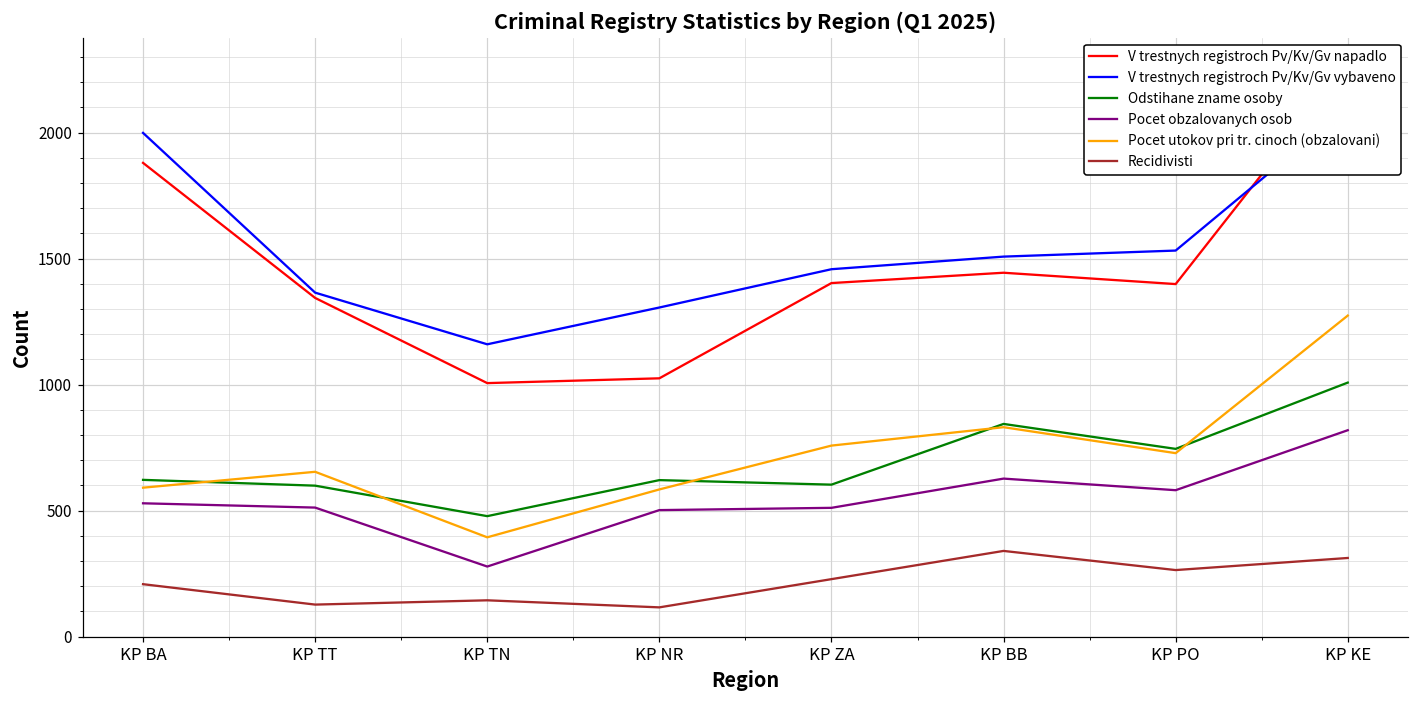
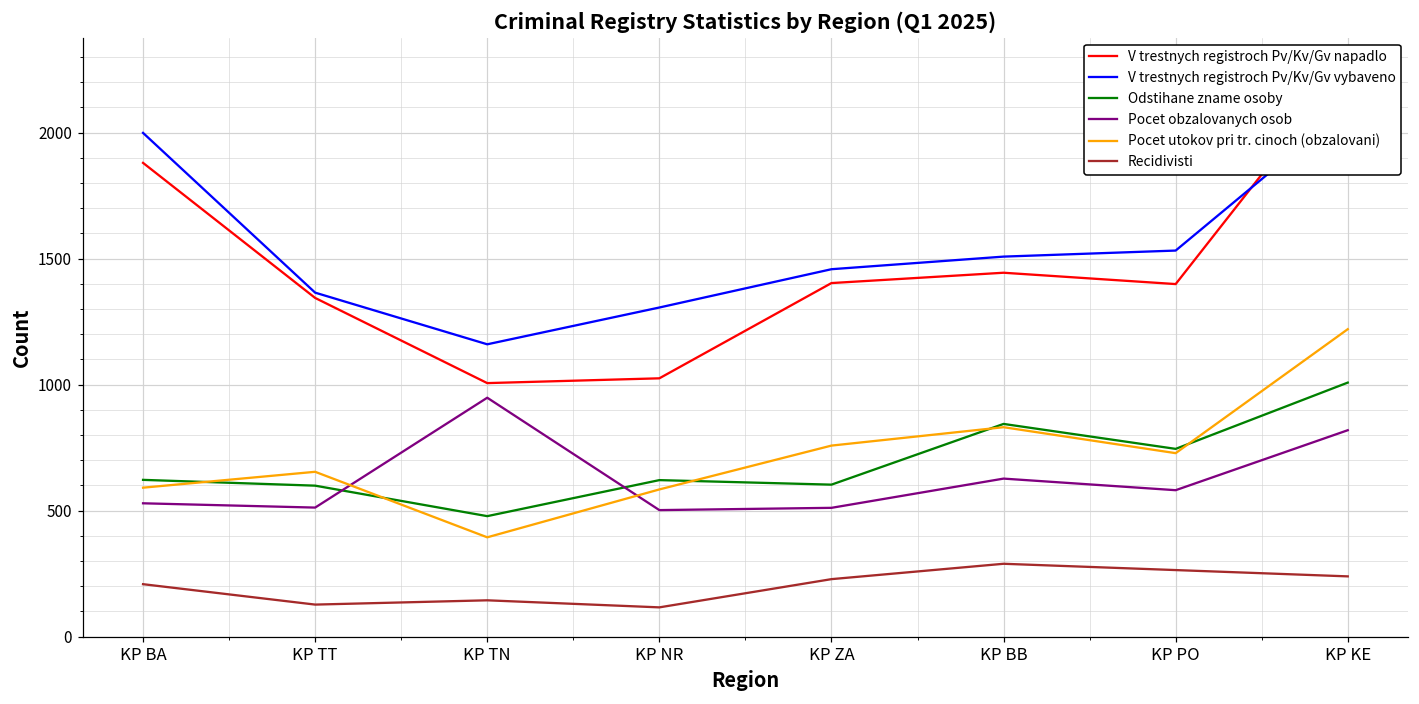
  {
    "V trestnych registroch Pv/Kv/Gv napadlo": {
      "KP BA": 1880,
      "KP TT": 1340,
      "KP TN": 1010,
      "KP NR": 1030,
      "KP ZA": 1400,
      "KP BB": 1440,
      "KP PO": 1400
    },
    "V trestnych registroch Pv/Kv/Gv vybaveno": {
      "KP BA": 2000,
      "KP TT": 1370,
      "KP TN": 1160,
      "KP NR": 1310,
      "KP ZA": 1460,
      "KP BB": 1510,
      "KP PO": 1530
    },
    "Odstihane zname osoby": {
      "KP BA": 620,
      "KP TT": 600,
      "KP TN": 480,
      "KP NR": 620,
      "KP ZA": 600,
      "KP BB": 840,
      "KP PO": 750,
      "KP KE": 1010
    },
    "Pocet obzalovanych osob": {
      "KP BA": 530,
      "KP TT": 510,
-     "KP TN": 280,
+     "KP TN": 950,
      "KP NR": 500,
      "KP ZA": 510,
      "KP BB": 630,
      "KP PO": 580,
      "KP KE": 820
    },
    "Pocet utokov pri tr. cinoch (obzalovani)": {
      "KP BA": 590,
      "KP TT": 650,
      "KP TN": 390,
      "KP NR": 580,
      "KP ZA": 760,
      "KP BB": 830,
      "KP PO": 730,
-     "KP KE": 1270
+     "KP KE": 1220
    },
    "Recidivisti": {
      "KP BA": 210,
      "KP TT": 130,
      "KP TN": 140,
      "KP NR": 120,
      "KP ZA": 230,
-     "KP BB": 340,
+     "KP BB": 290,
      "KP PO": 260,
-     "KP KE": 310
+     "KP KE": 240
    }
  }
